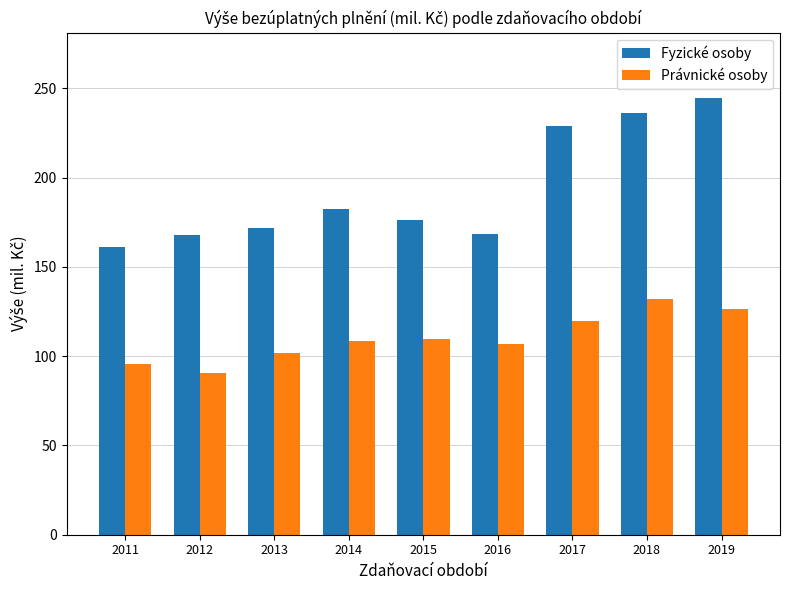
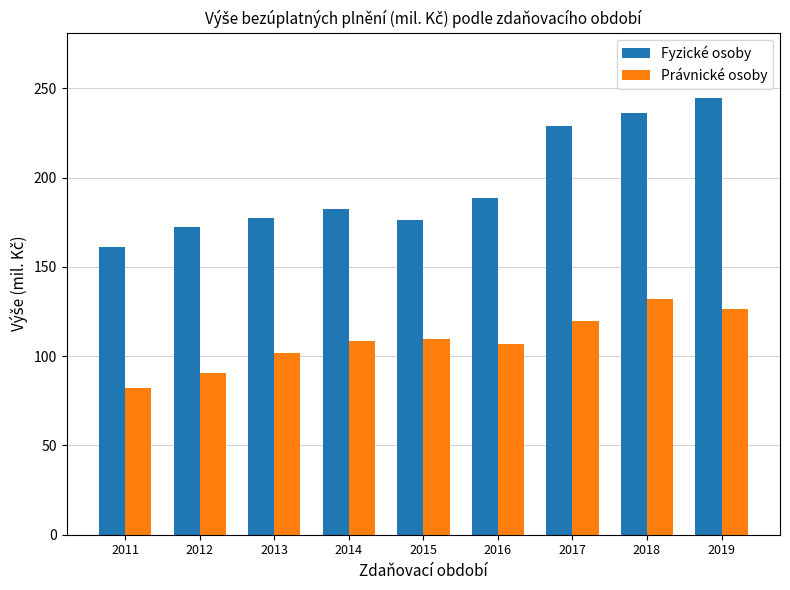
  {
    "Fyzické osoby": {
      "2011": 161,
-     "2012": 168,
-     "2013": 172,
+     "2012": 173,
+     "2013": 177,
      "2014": 183,
      "2015": 176,
-     "2016": 168,
+     "2016": 189,
      "2017": 229,
      "2018": 236,
      "2019": 244
    },
    "Právnické osoby": {
-     "2011": 95,
+     "2011": 82,
      "2012": 90,
      "2013": 102,
      "2014": 109,
      "2015": 110,
      "2016": 107,
      "2017": 120,
      "2018": 132,
      "2019": 126
    }
  }
